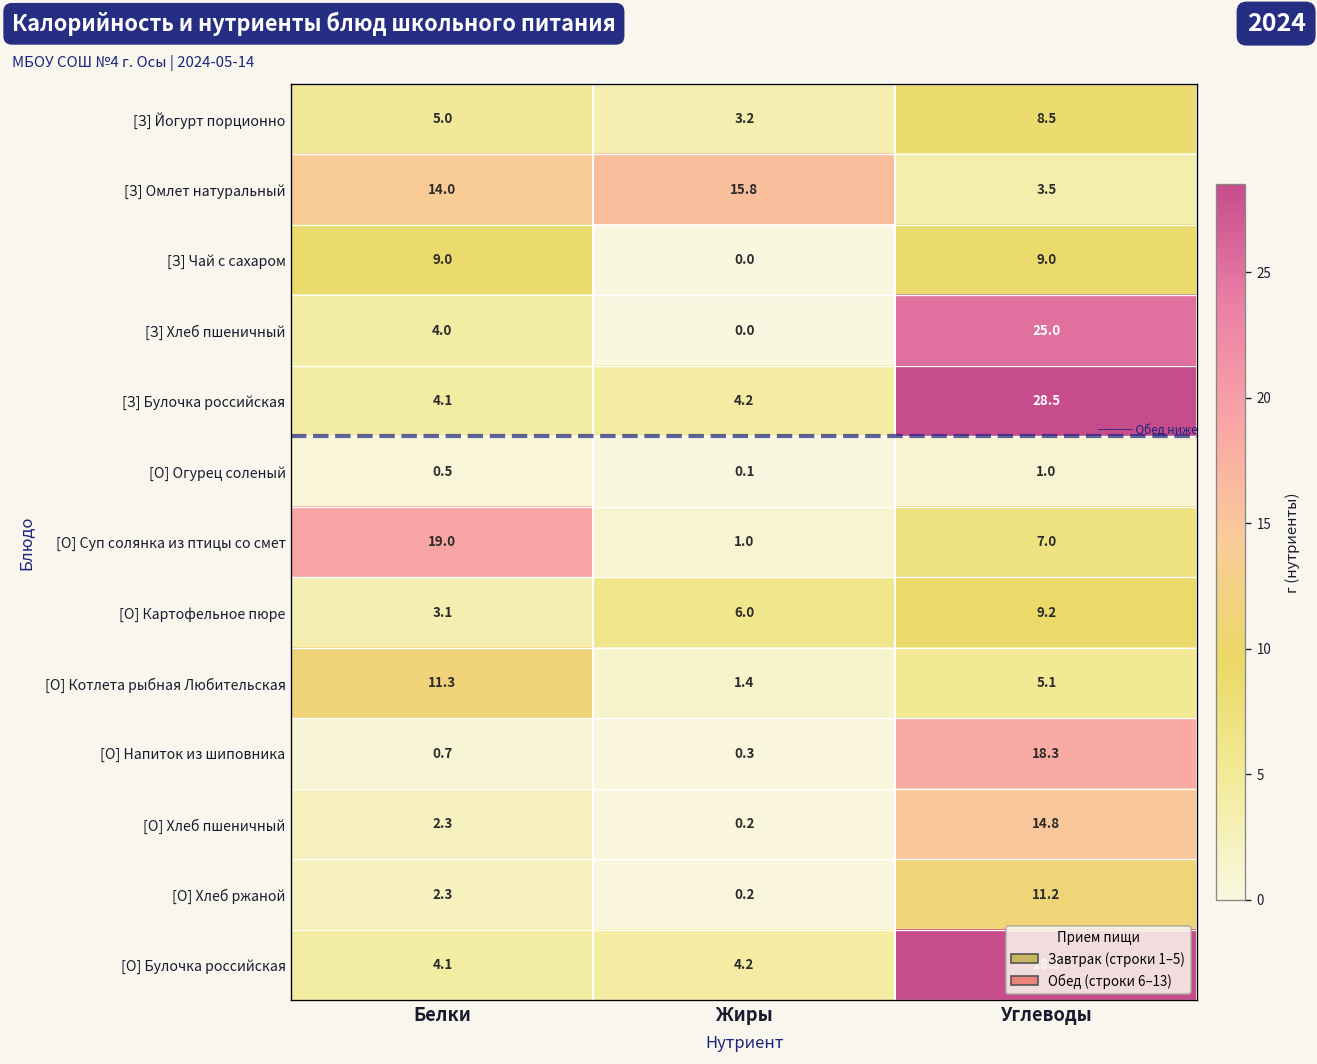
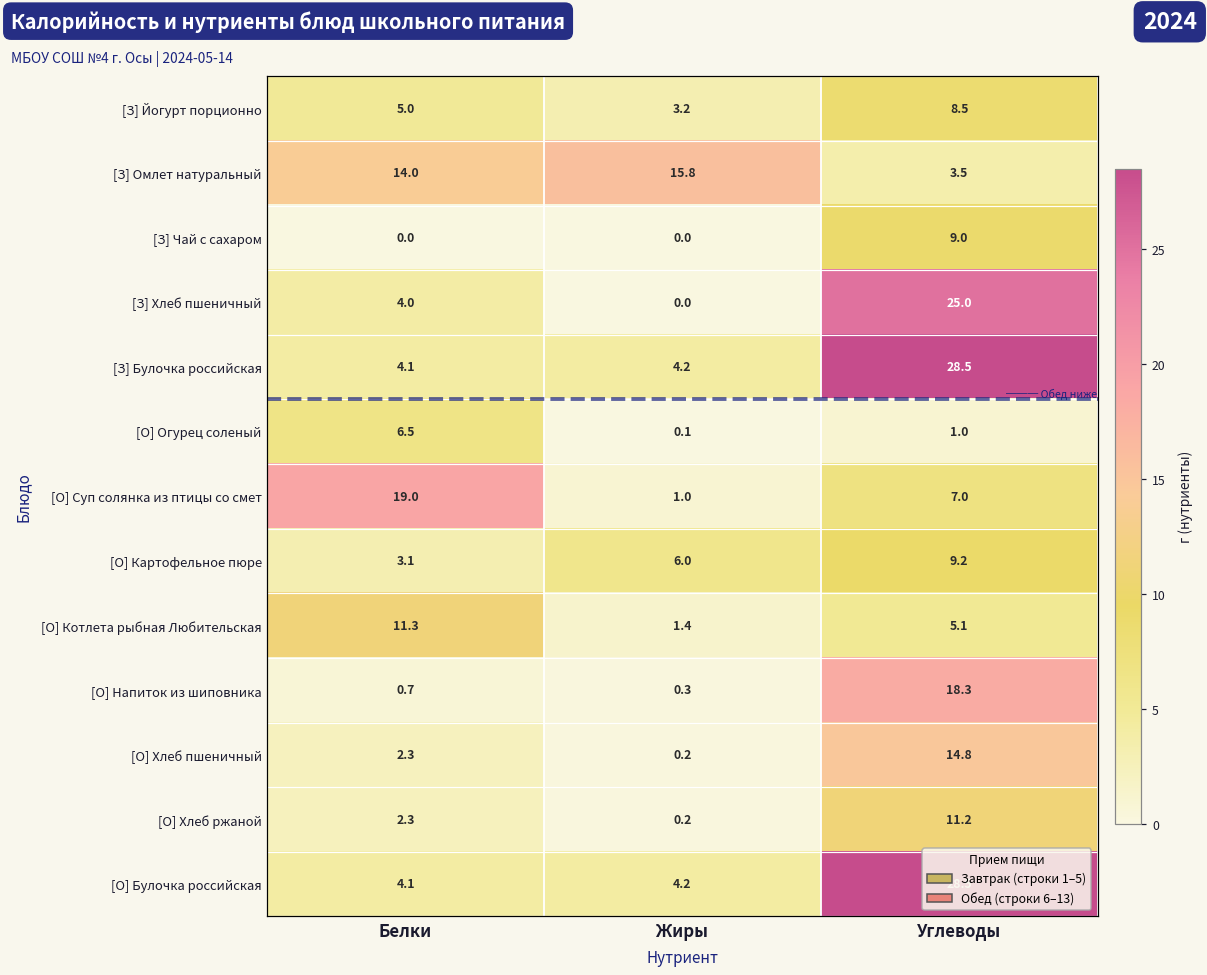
  {
    "[З] Йогурт порционно": {
      "Белки": 5.0,
      "Жиры": 3.2,
      "Углеводы": 8.5
    },
    "[З] Омлет натуральный": {
      "Белки": 14.0,
      "Жиры": 15.8,
      "Углеводы": 3.5
    },
    "[З] Чай с сахаром": {
-     "Белки": 9.0,
+     "Белки": 0.0,
      "Жиры": 0.0,
      "Углеводы": 9.0
    },
    "[З] Хлеб пшеничный": {
      "Белки": 4.0,
      "Жиры": 0.0,
      "Углеводы": 25.0
    },
    "[З] Булочка российская": {
      "Белки": 4.1,
      "Жиры": 4.2
    },
    "[О] Огурец соленый": {
-     "Белки": 0.5,
+     "Белки": 6.5,
      "Жиры": 0.1,
      "Углеводы": 1.0
    },
    "[О] Суп солянка из птицы со смет": {
      "Белки": 19.0,
      "Жиры": 1.0,
      "Углеводы": 7.0
    },
    "[О] Картофельное пюре": {
      "Белки": 3.1,
      "Жиры": 6.0,
      "Углеводы": 9.2
    },
    "[О] Котлета рыбная Любительская": {
      "Белки": 11.3,
      "Жиры": 1.4,
      "Углеводы": 5.1
    },
    "[О] Напиток из шиповника": {
      "Белки": 0.7,
      "Жиры": 0.3,
      "Углеводы": 18.3
    },
    "[О] Хлеб пшеничный": {
      "Белки": 2.3,
      "Жиры": 0.2,
      "Углеводы": 14.8
    },
    "[О] Хлеб ржаной": {
      "Белки": 2.3,
      "Жиры": 0.2,
      "Углеводы": 11.2
    },
    "[О] Булочка российская": {
      "Белки": 4.1,
      "Жиры": 4.2
    }
  }
